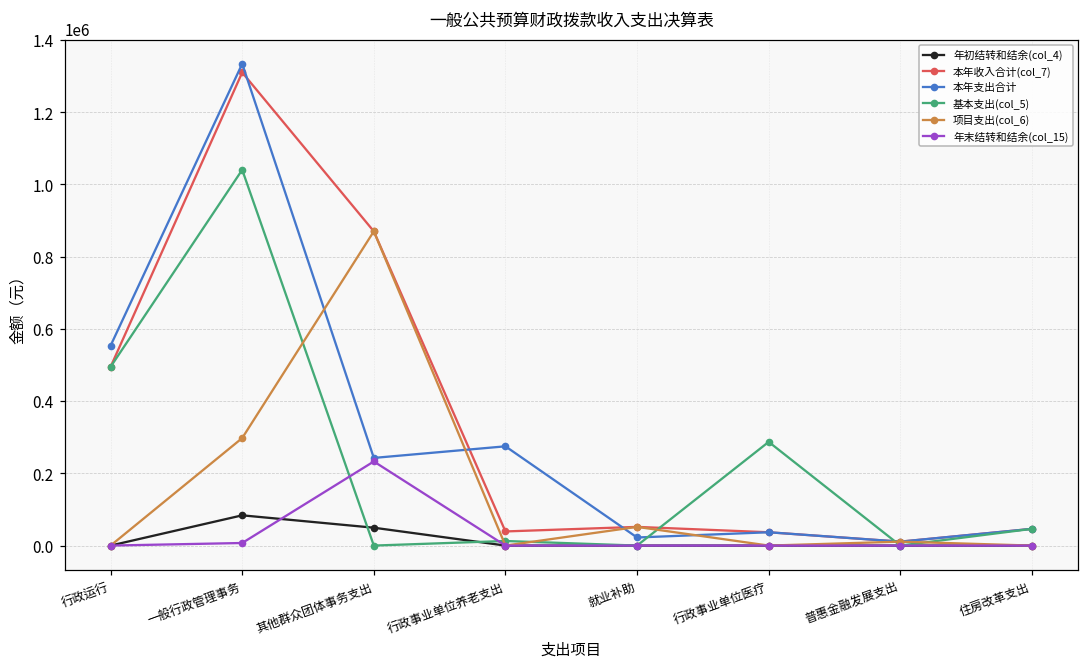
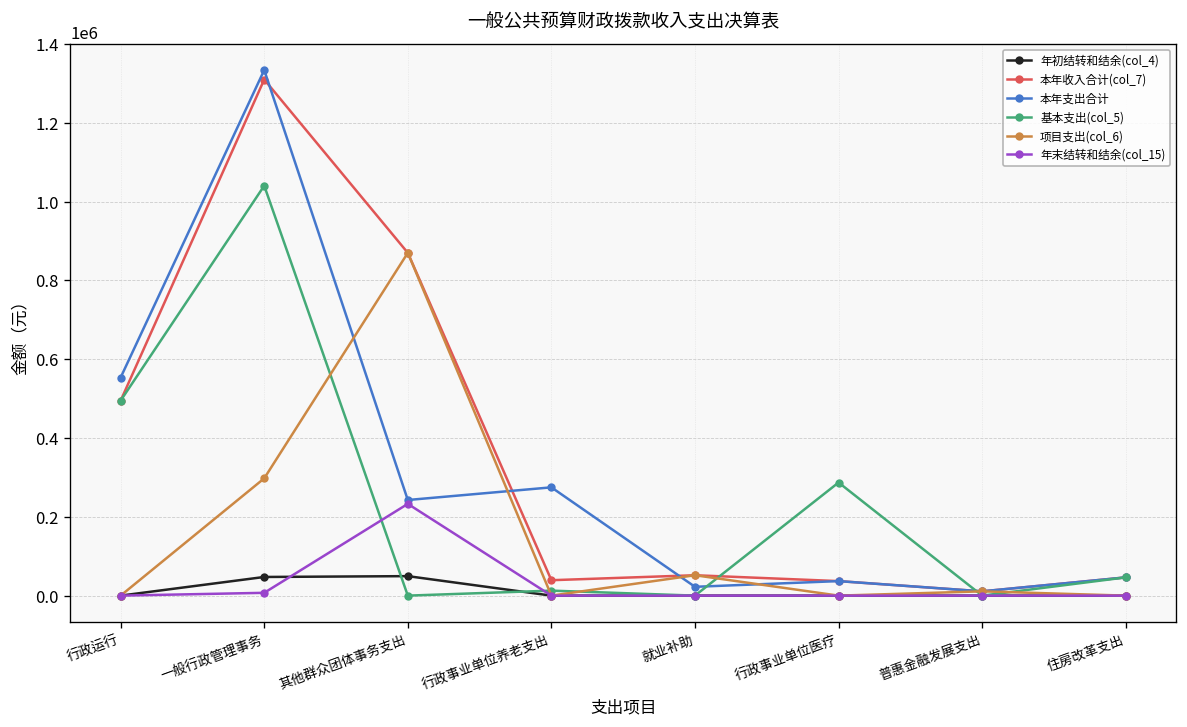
  {
    "年初结转和结余(col_4)": {
-     "一般行政管理事务": 80000,
+     "一般行政管理事务": 50000,
      "其他群众团体事务支出": 50000
    },
    "本年支出合计": {
      "行政运行": 550000,
      "一般行政管理事务": 1330000,
      "其他群众团体事务支出": 240000,
      "行政事业单位养老支出": 270000,
      "就业补助": 20000
    },
    "基本支出(col_5)": {
      "一般行政管理事务": 1040000,
      "其他群众团体事务支出": 0,
      "行政事业单位养老支出": 10000,
      "行政事业单位医疗": 290000
    },
    "年末结转和结余(col_15)": {
      "一般行政管理事务": 10000,
      "其他群众团体事务支出": 230000
    }
  }
